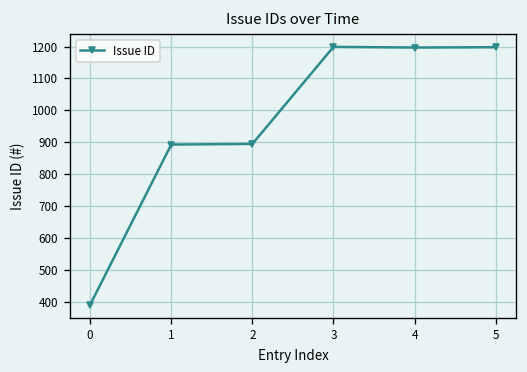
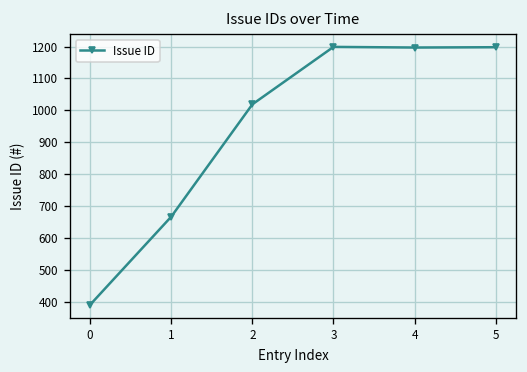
  {
    "0": 390,
-   "1": 890,
-   "2": 900,
+   "1": 670,
+   "2": 1020,
    "3": 1200,
    "4": 1200,
    "5": 1200
  }
